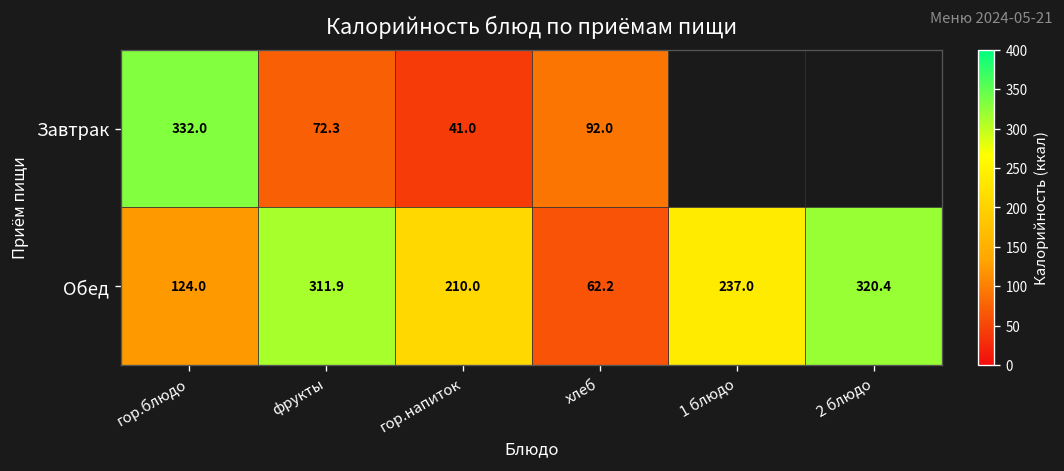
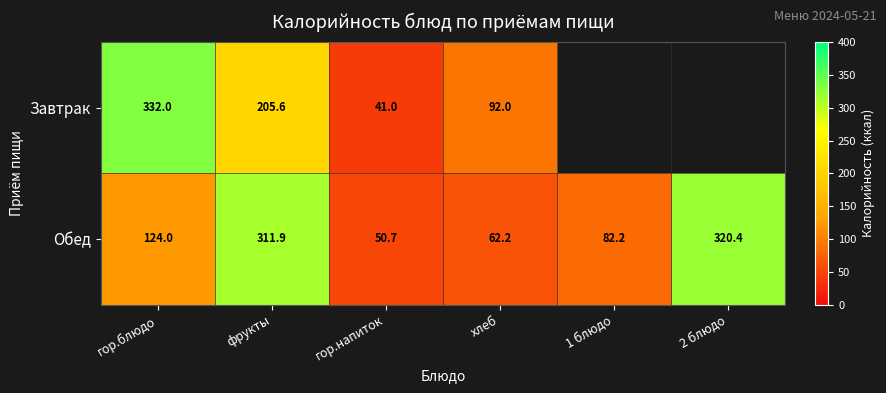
  {
    "Завтрак": {
      "гор.блюдо": 332.0,
-     "фрукты": 72.3,
+     "фрукты": 205.6,
      "гор.напиток": 41.0,
      "хлеб": 92.0
    },
    "Обед": {
      "гор.блюдо": 124.0,
      "фрукты": 311.9,
-     "гор.напиток": 210.0,
+     "гор.напиток": 50.7,
      "хлеб": 62.2,
-     "1 блюдо": 237.0,
+     "1 блюдо": 82.2,
      "2 блюдо": 320.4
    }
  }
